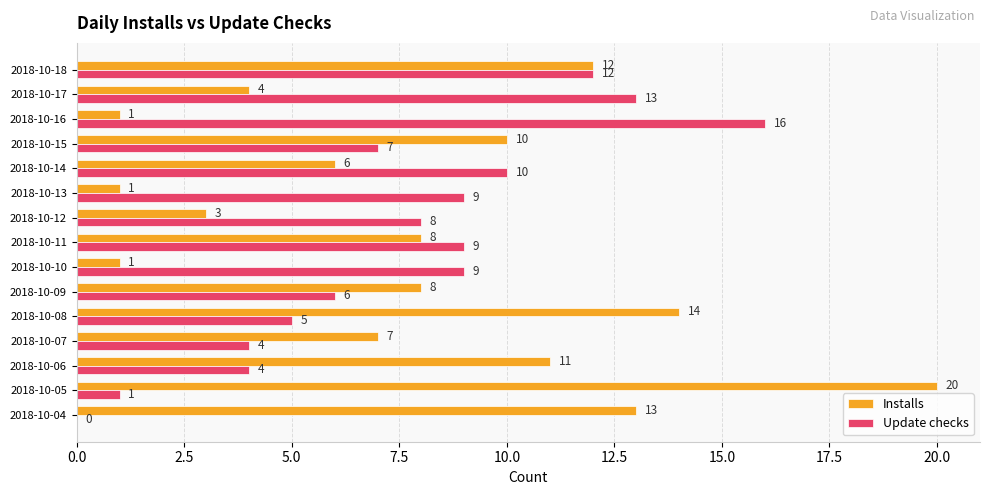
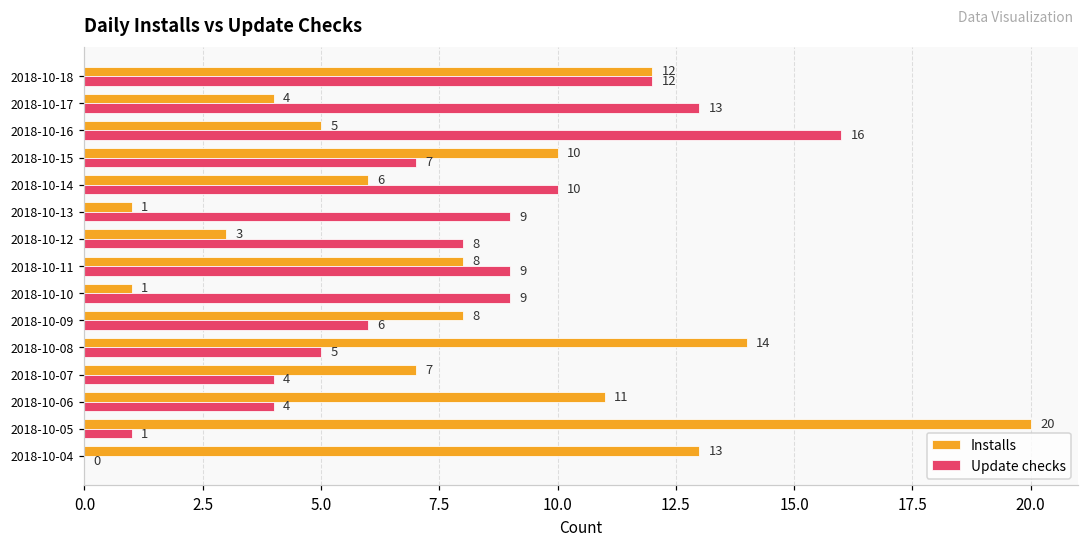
  {
    "Installs": {
      "2018-10-17": 4,
-     "2018-10-16": 1,
+     "2018-10-16": 5,
      "2018-10-15": 10,
      "2018-10-14": 6,
      "2018-10-13": 1,
      "2018-10-12": 3,
      "2018-10-11": 8,
      "2018-10-10": 1,
      "2018-10-09": 8,
      "2018-10-08": 14,
      "2018-10-07": 7,
      "2018-10-06": 11,
      "2018-10-05": 20,
      "2018-10-04": 13
    },
    "Update checks": {
      "2018-10-17": 13,
      "2018-10-16": 16,
      "2018-10-15": 7,
      "2018-10-14": 10,
      "2018-10-13": 9,
      "2018-10-12": 8,
      "2018-10-11": 9,
      "2018-10-10": 9,
      "2018-10-09": 6,
      "2018-10-08": 5,
      "2018-10-07": 4,
      "2018-10-06": 4,
      "2018-10-05": 1,
      "2018-10-04": 0
    }
  }
